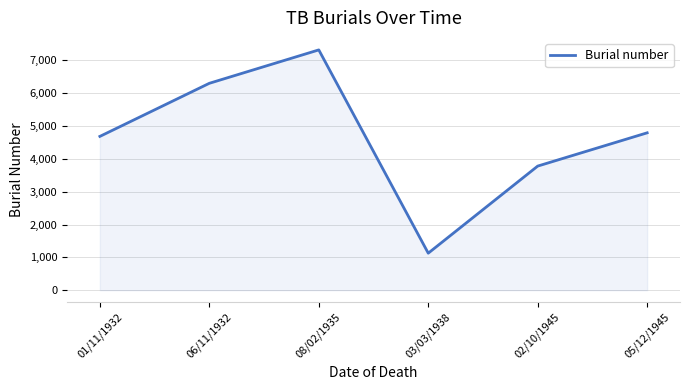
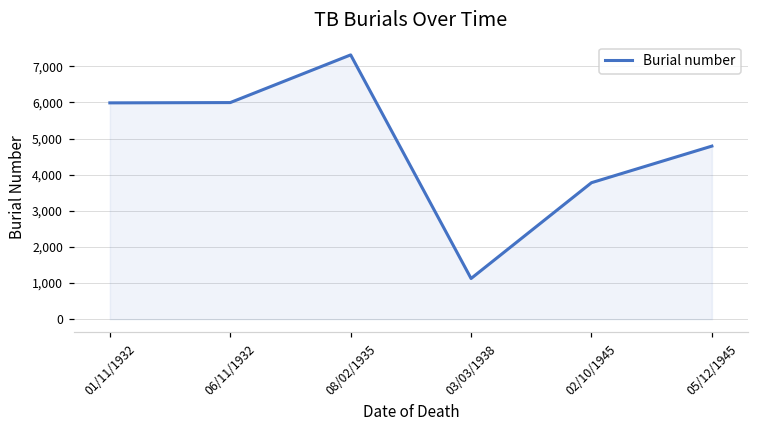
  {
-   "01/11/1932": "4,700",
-   "06/11/1932": "6,300",
+   "01/11/1932": "6,000",
+   "06/11/1932": "6,000",
    "08/02/1935": "7,300",
    "03/03/1938": "1,100",
    "02/10/1945": "3,800",
    "05/12/1945": "4,800"
  }
